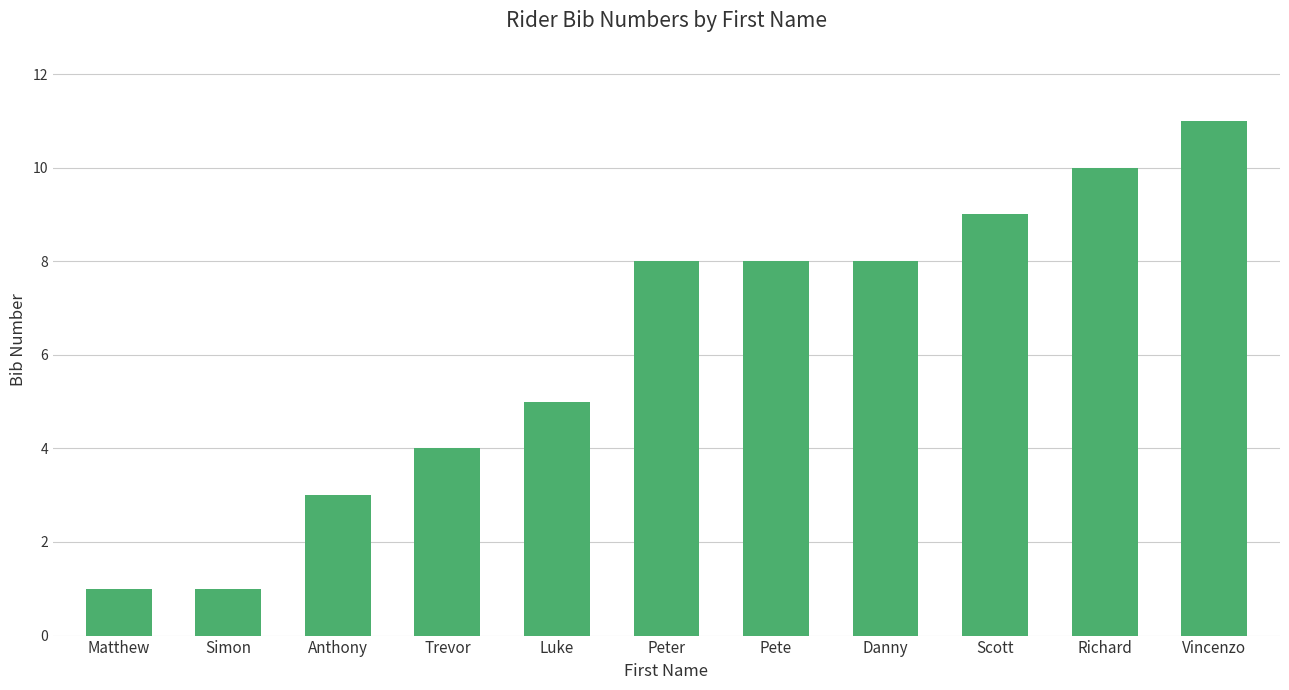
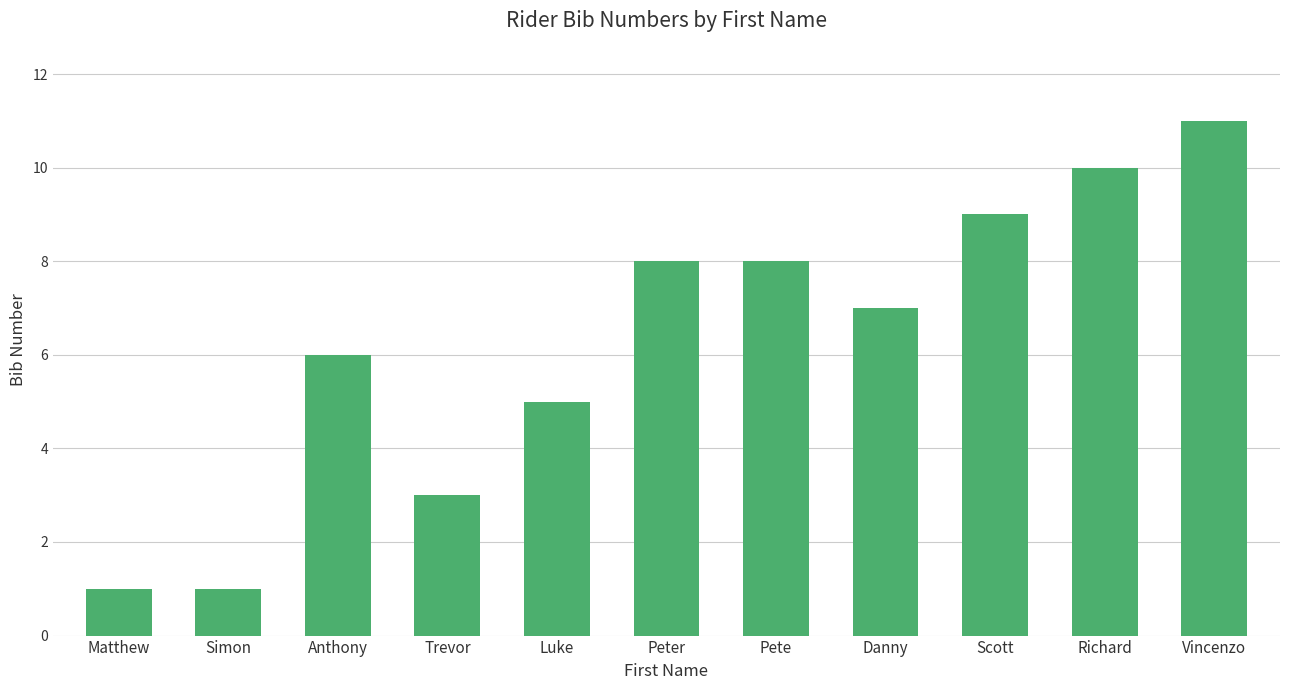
  {
    "Matthew": 1,
    "Simon": 1,
-   "Anthony": 3,
-   "Trevor": 4,
+   "Anthony": 6,
+   "Trevor": 3,
    "Luke": 5,
    "Peter": 8,
    "Pete": 8,
-   "Danny": 8,
+   "Danny": 7,
    "Scott": 9,
    "Richard": 10,
    "Vincenzo": 11
  }
